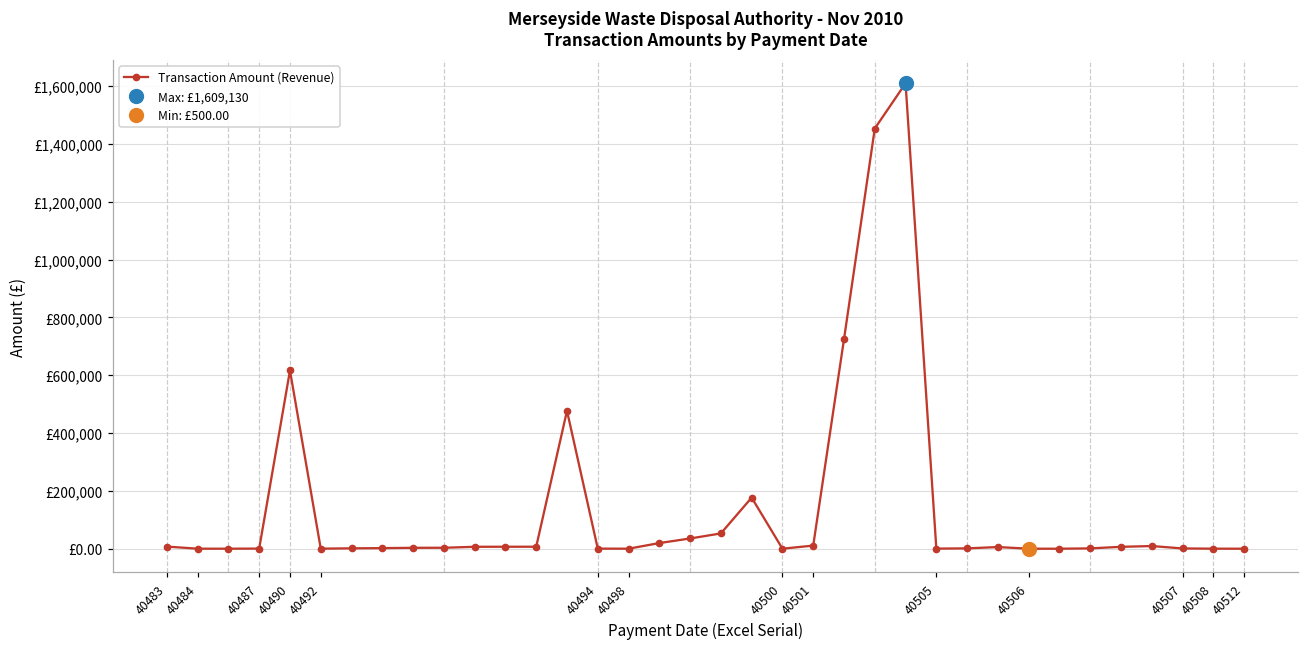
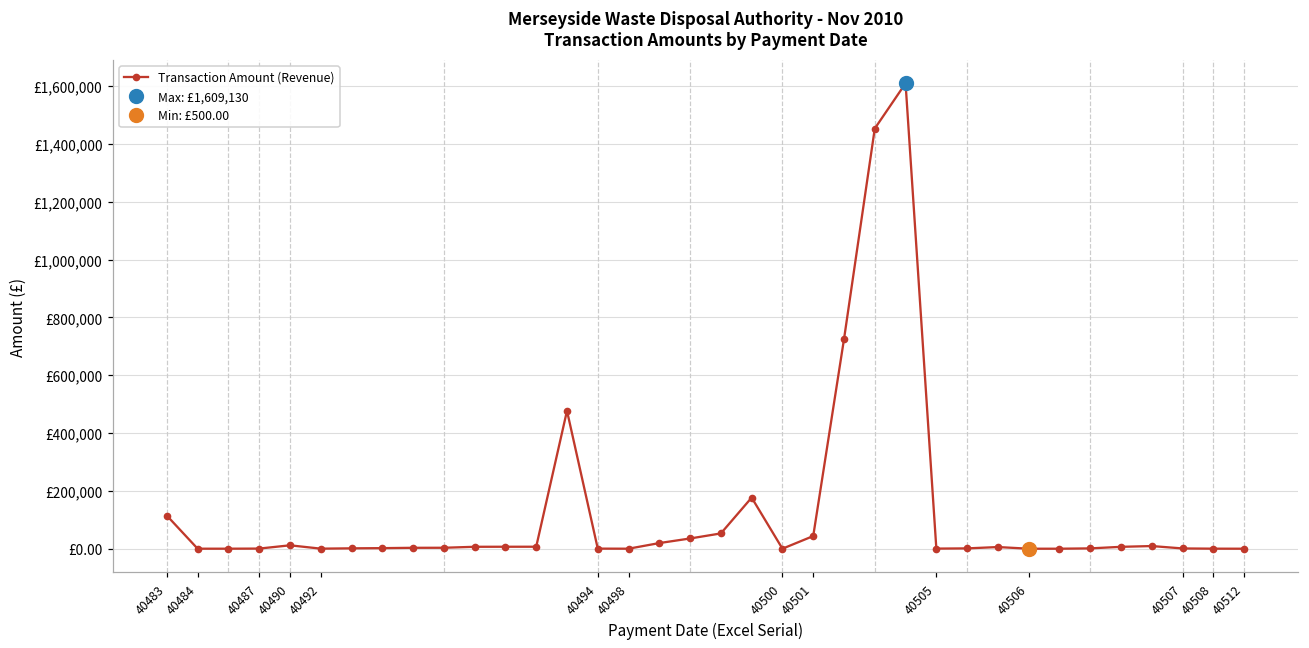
  {
    "Transaction Amount (Revenue)": {
-     "40483": "£10,000",
+     "40483": "£110,000",
      "40484": "£0",
      "40487": "£0",
-     "40490": "£620,000",
+     "40490": "£10,000",
      "40492": "£0",
      "40494": "£0",
      "40498": "£0",
      "40500": "£0",
-     "40501": "£10,000",
+     "40501": "£40,000",
      "40505": "£0",
      "40507": "£0",
      "40508": "£0",
      "40512": "£0"
    }
  }
